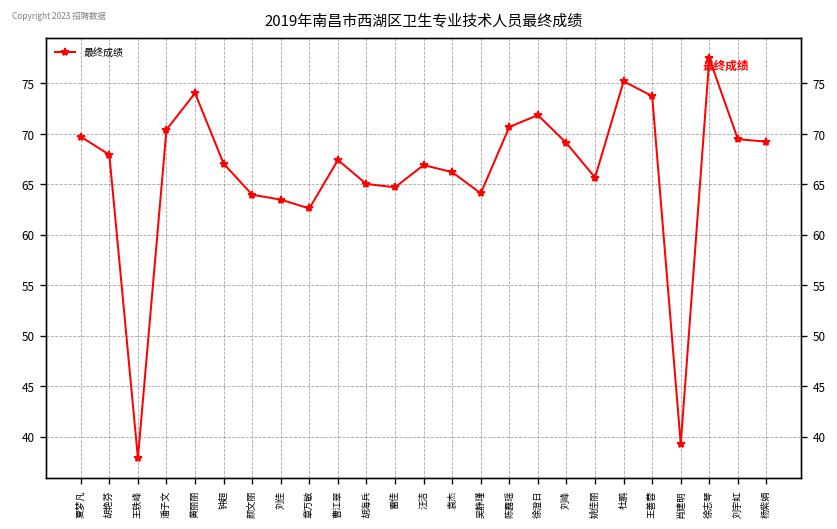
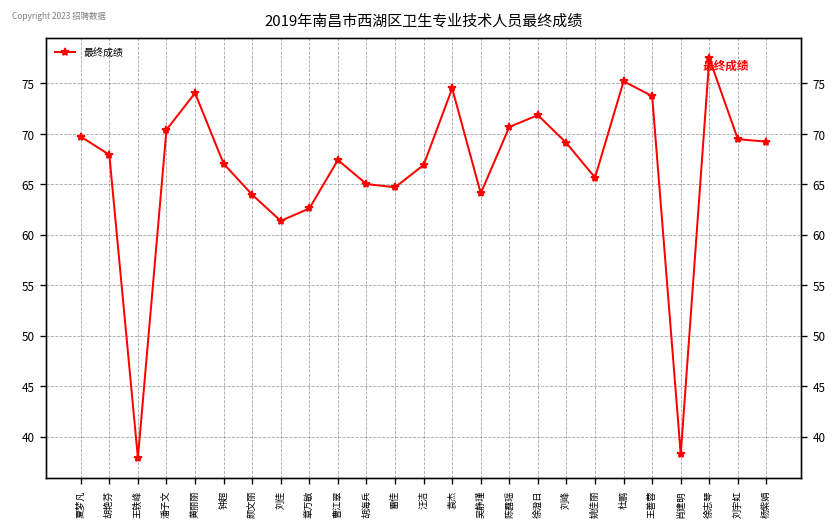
  {
    "夏梦凡": 70,
    "胡艳芬": 68,
    "王轶峰": 38,
    "潘子文": 70,
    "黄丽丽": 74,
    "钟超": 67,
    "颜文丽": 64,
-   "刘佳": 63,
+   "刘佳": 61,
    "章万敏": 63,
    "曹江翠": 67,
    "胡海兵": 65,
    "雷佳": 65,
    "汪洁": 67,
-   "袁杰": 66,
+   "袁杰": 75,
    "吴静瑾": 64,
    "陈露瑶": 71,
    "徐澄日": 72,
    "刘峰": 69,
    "姚佳丽": 66,
    "杜鹏": 75,
    "王善蓉": 74,
-   "肖建明": 39,
+   "肖建明": 38,
    "徐志琴": 77,
    "刘宇虹": 69,
    "杨紫娟": 69
  }
